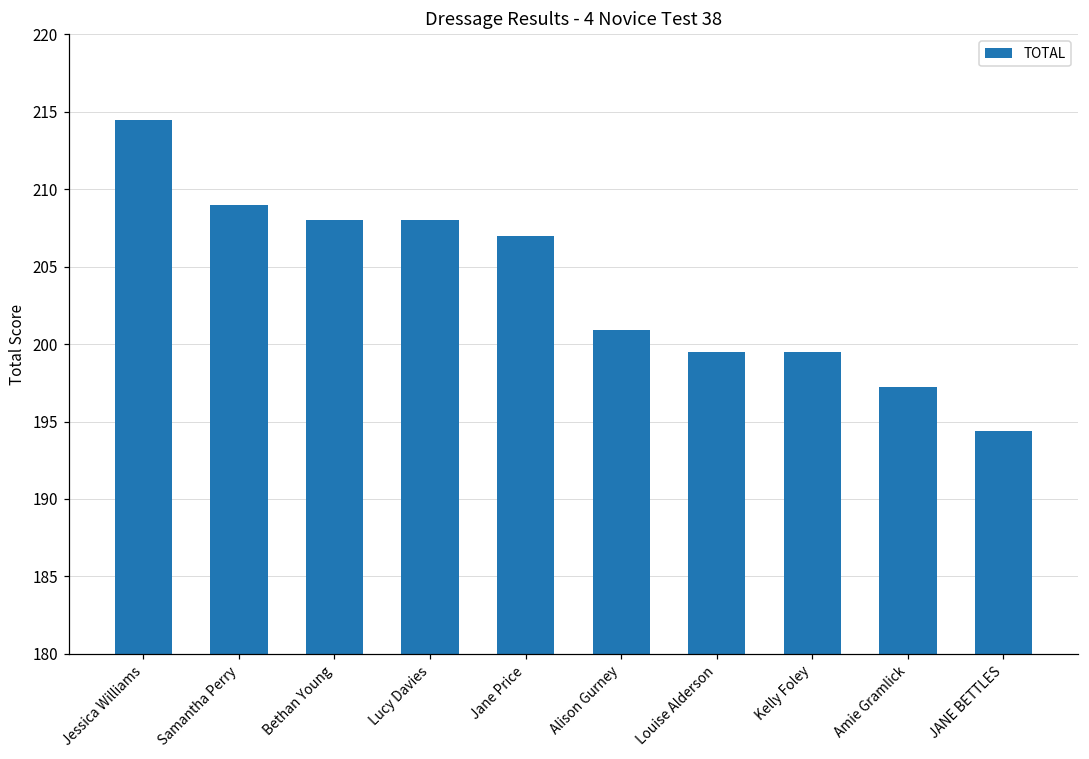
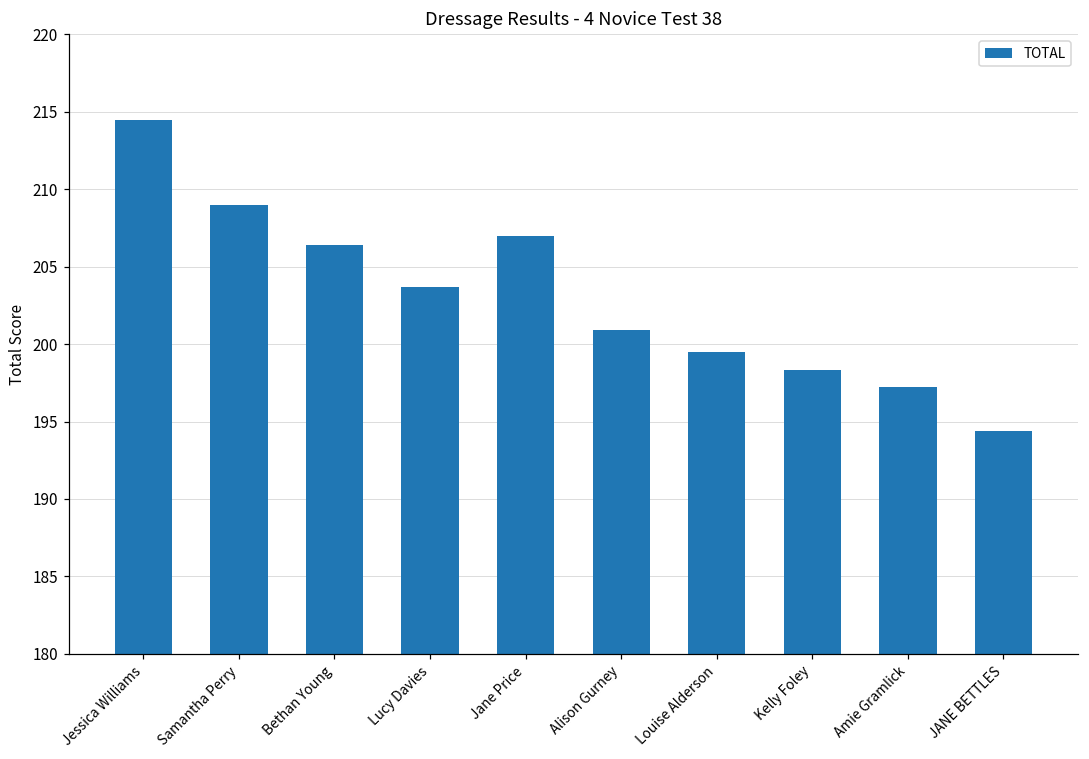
  {
    "Jessica Williams": 214.5,
    "Samantha Perry": 209.0,
-   "Bethan Young": 208.0,
-   "Lucy Davies": 208.0,
+   "Bethan Young": 206.4,
+   "Lucy Davies": 203.7,
    "Jane Price": 207.0,
    "Alison Gurney": 200.9,
    "Louise Alderson": 199.5,
-   "Kelly Foley": 199.5,
+   "Kelly Foley": 198.3,
    "Amie Gramlick": 197.2,
    "JANE BETTLES": 194.4
  }
